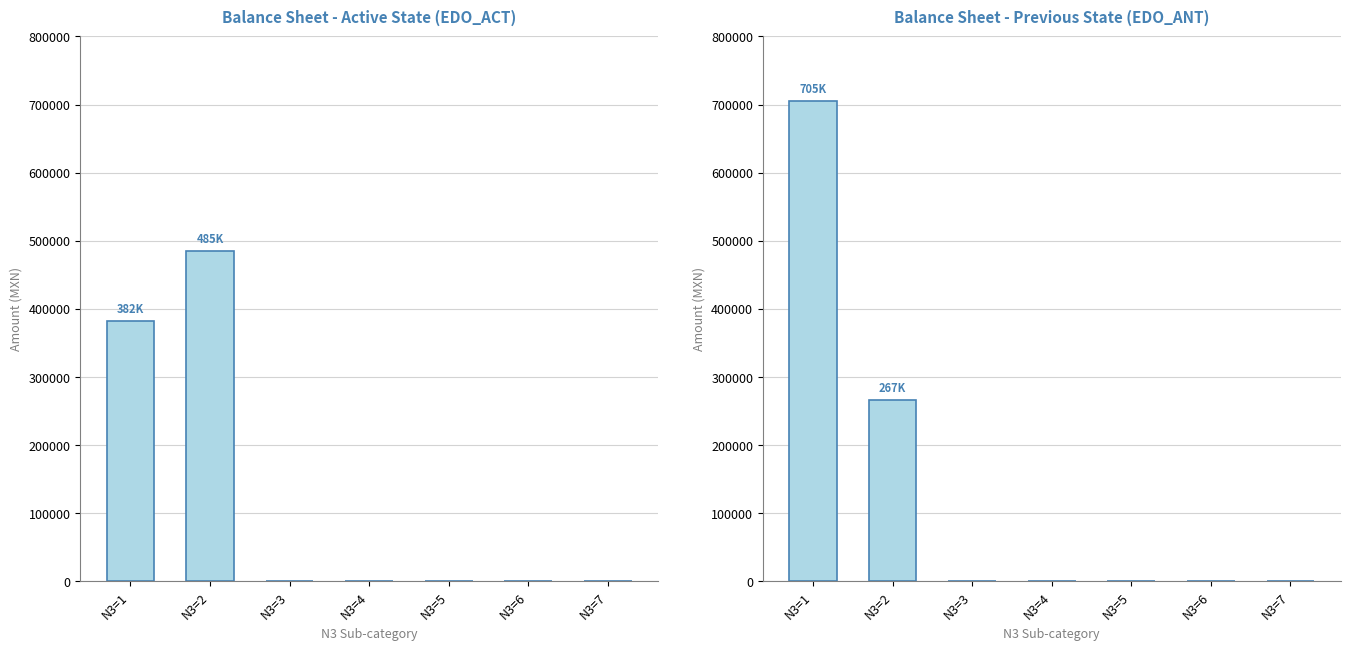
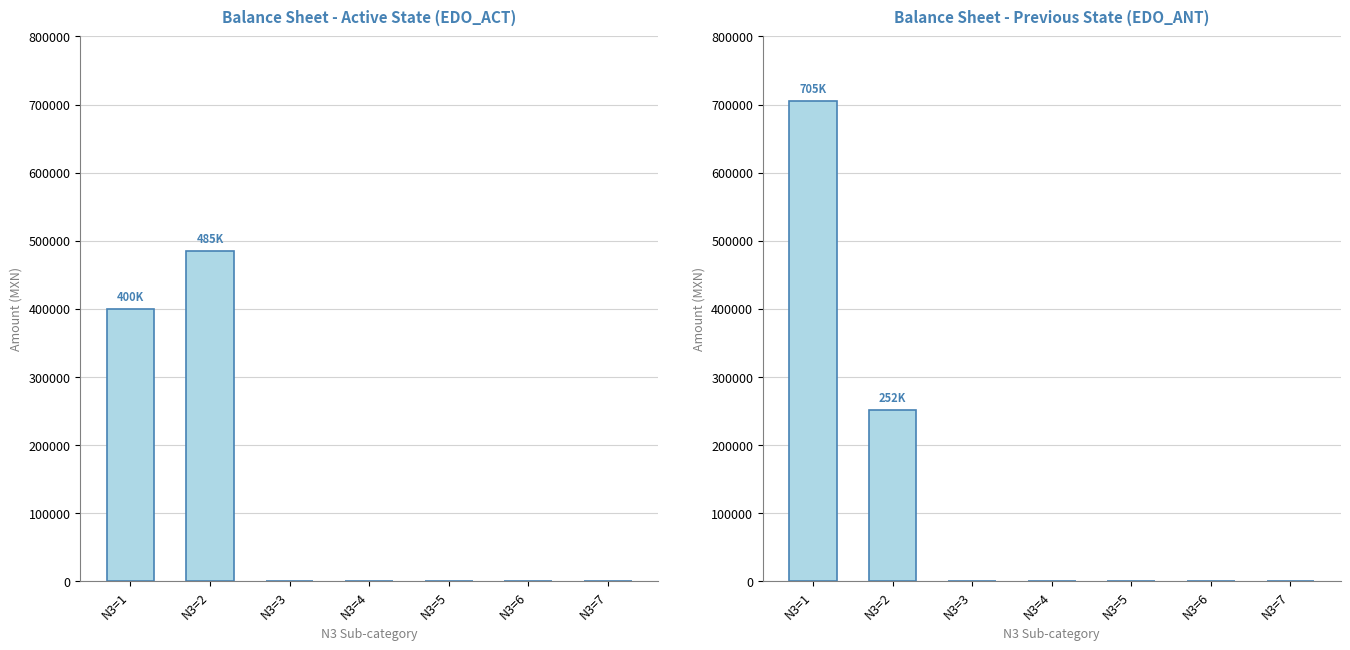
  {
    "Balance Sheet - Active State (EDO_ACT)": {
-     "N3=1": "382K",
+     "N3=1": "400K",
      "N3=2": "485K"
    },
    "Balance Sheet - Previous State (EDO_ANT)": {
      "N3=1": "705K",
-     "N3=2": "267K"
+     "N3=2": "252K"
    }
  }
